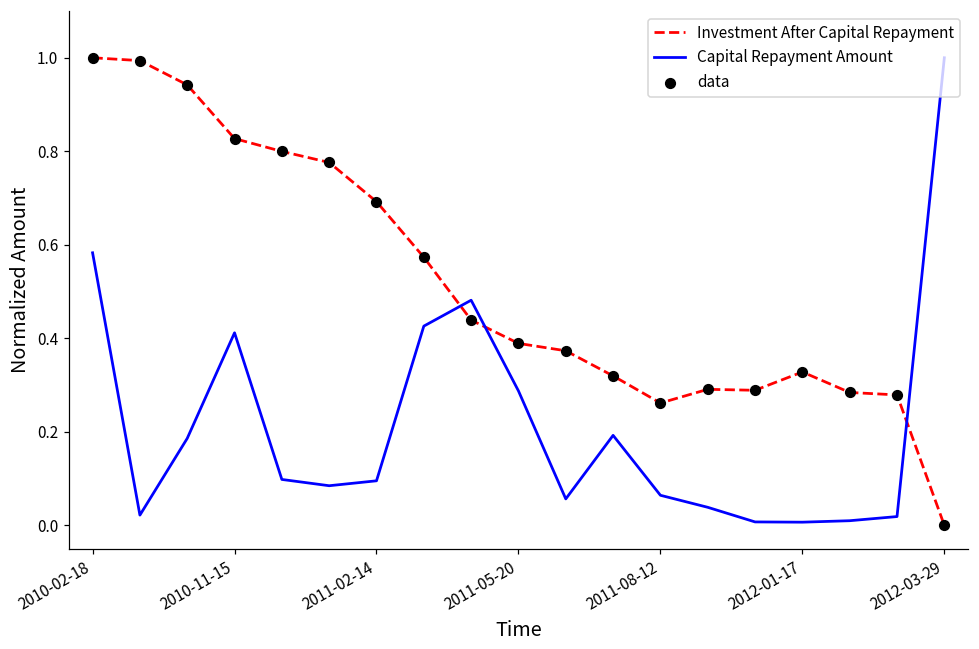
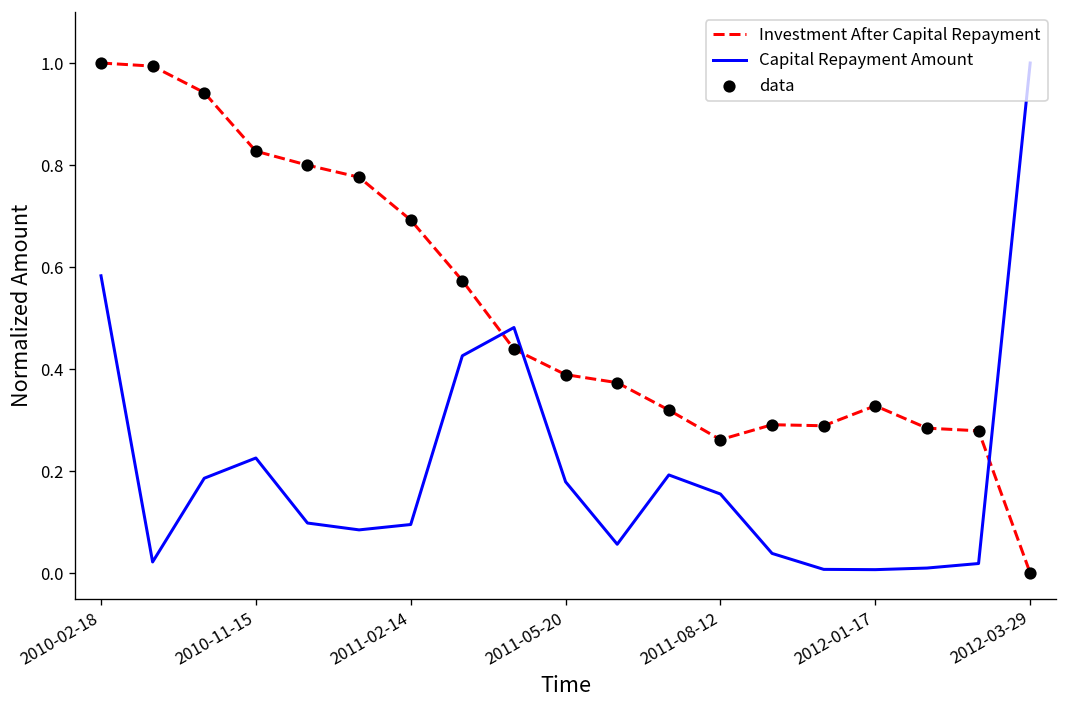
  {
    "data": {
      "2010-02-18": 1.00,
      "2010-11-15": 0.83,
      "2011-02-14": 0.69,
      "2011-05-20": 0.39,
      "2011-08-12": 0.26,
      "2012-01-17": 0.33,
      "2012-03-29": 0.00
    },
    "Capital Repayment Amount": {
      "2010-02-18": 0.58,
-     "2010-11-15": 0.41,
+     "2010-11-15": 0.23,
      "2011-02-14": 0.10,
-     "2011-05-20": 0.29,
-     "2011-08-12": 0.06,
+     "2011-05-20": 0.18,
+     "2011-08-12": 0.16,
      "2012-01-17": 0.01
    }
  }
